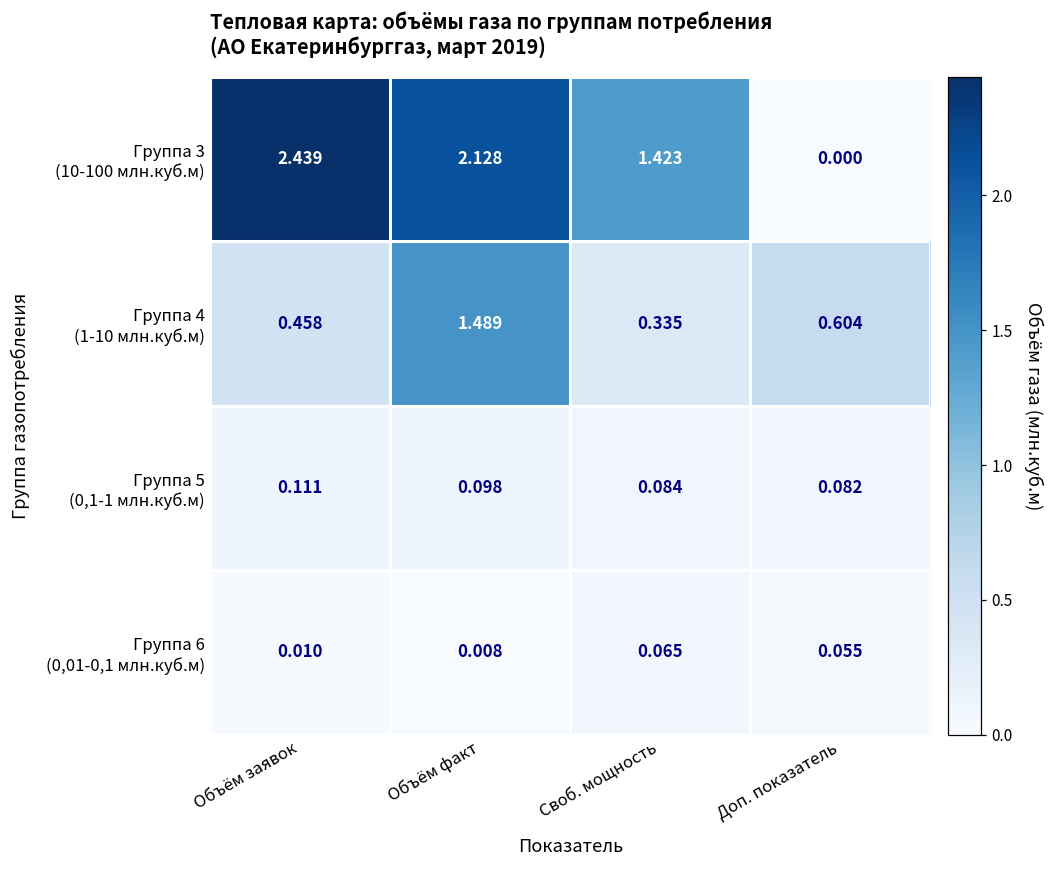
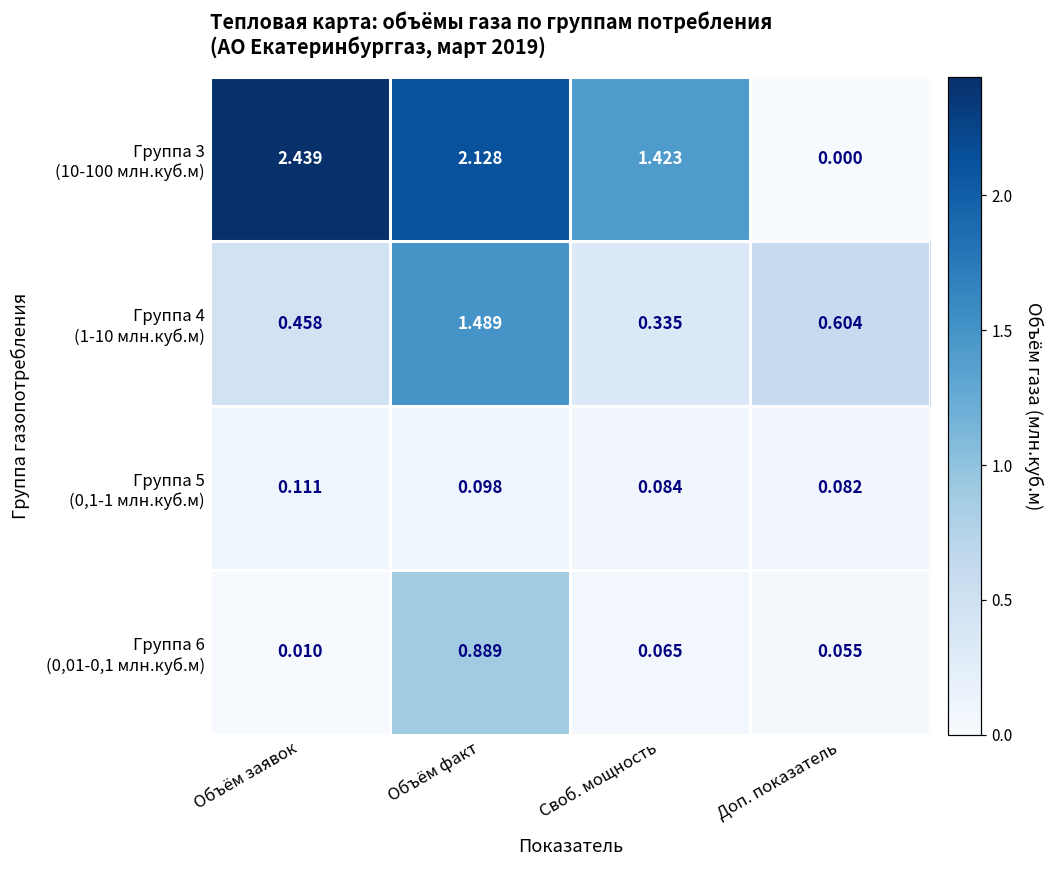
  {
    "Группа 3 (10-100 млн.куб.м)": {
      "Объём заявок": 2.439,
      "Объём факт": 2.128,
      "Своб. мощность": 1.423,
      "Доп. показатель": 0.000
    },
    "Группа 4 (1-10 млн.куб.м)": {
      "Объём заявок": 0.458,
      "Объём факт": 1.489,
      "Своб. мощность": 0.335,
      "Доп. показатель": 0.604
    },
    "Группа 5 (0,1-1 млн.куб.м)": {
      "Объём заявок": 0.111,
      "Объём факт": 0.098,
      "Своб. мощность": 0.084,
      "Доп. показатель": 0.082
    },
    "Группа 6 (0,01-0,1 млн.куб.м)": {
      "Объём заявок": 0.010,
-     "Объём факт": 0.008,
+     "Объём факт": 0.889,
      "Своб. мощность": 0.065,
      "Доп. показатель": 0.055
    }
  }
